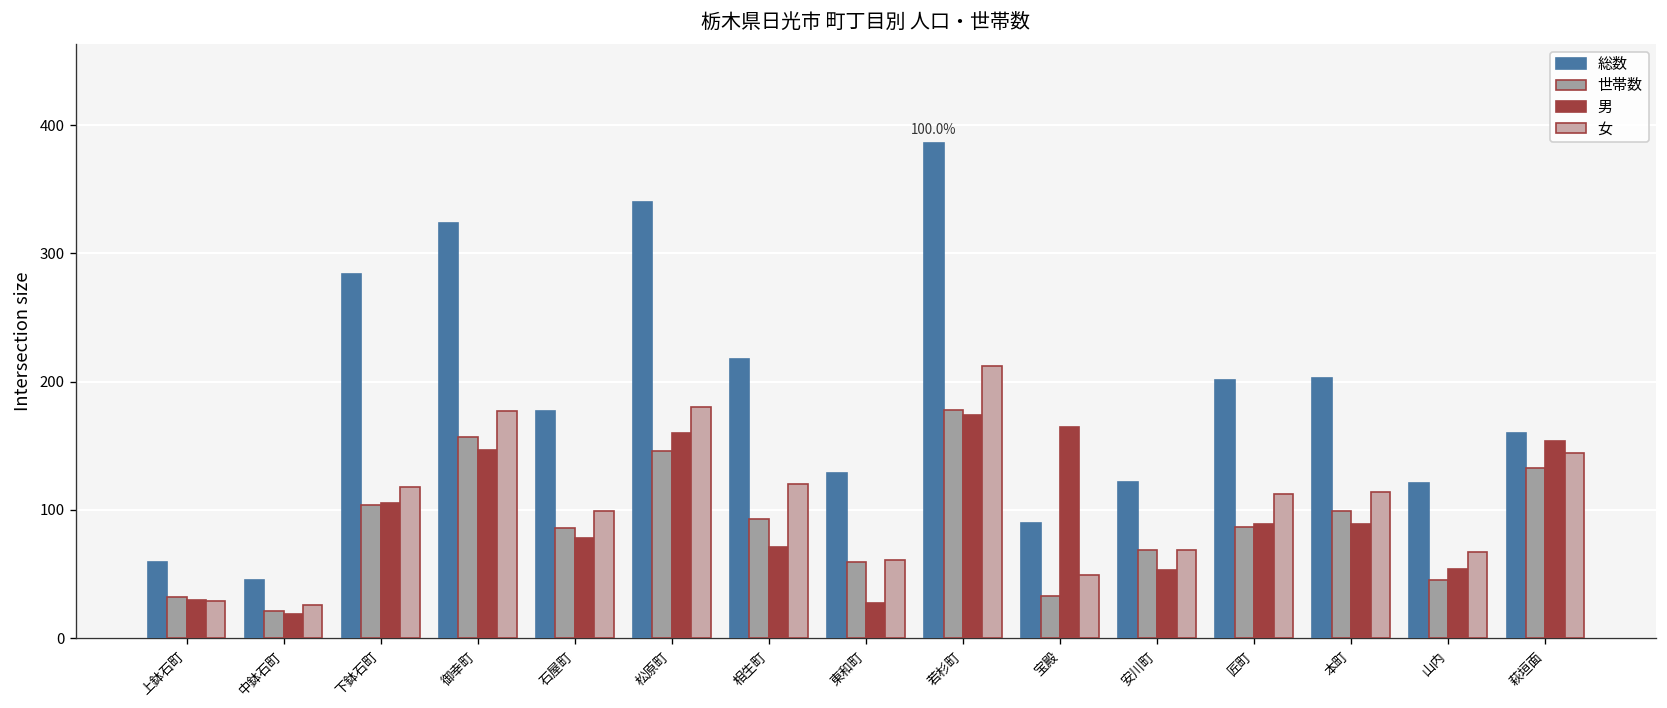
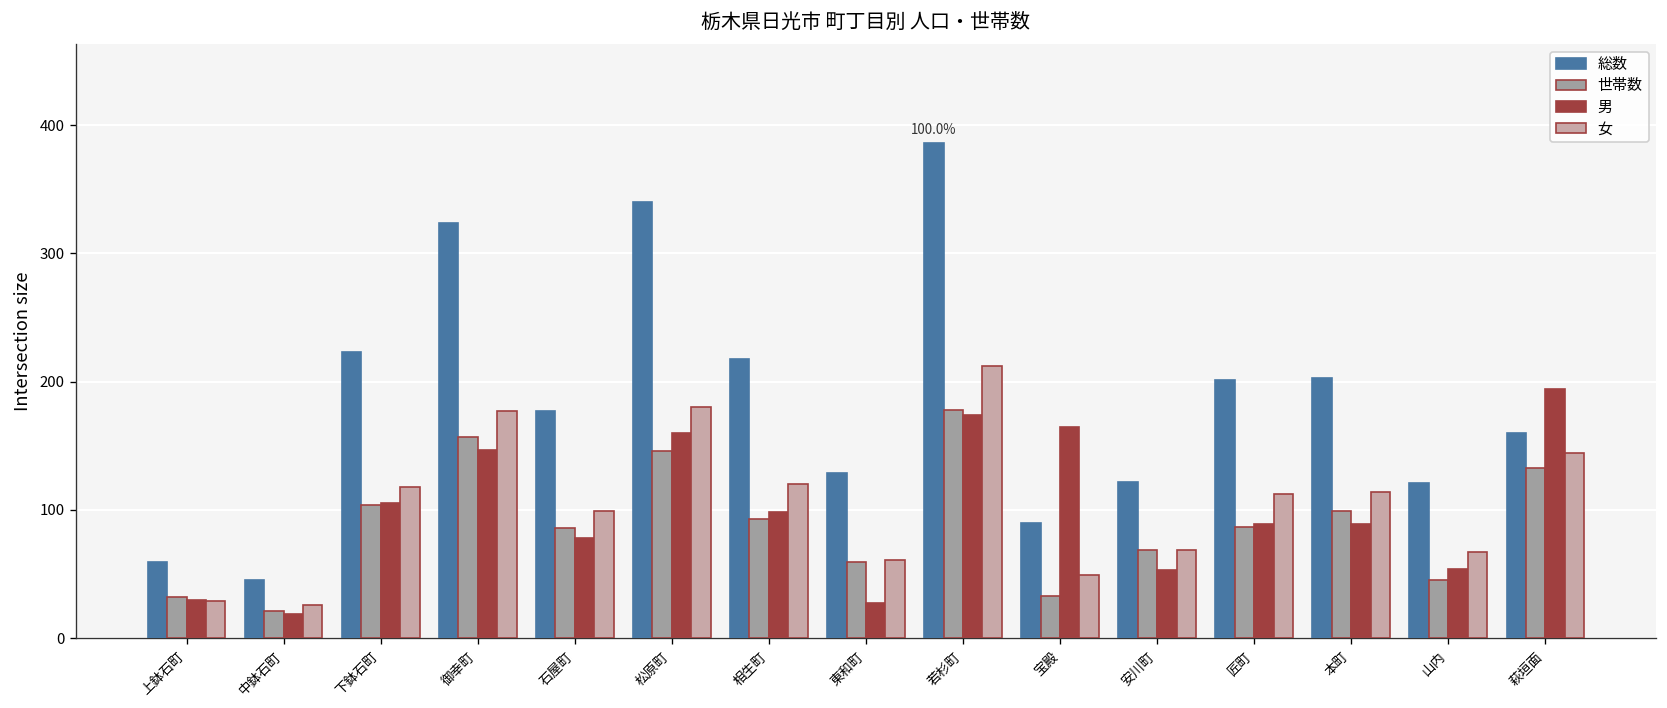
  {
    "総数": {
      "上鉢石町": 59,
      "中鉢石町": 45,
-     "下鉢石町": 284,
+     "下鉢石町": 223,
      "御幸町": 324,
      "石屋町": 177,
      "松原町": 340,
      "相生町": 218,
      "東和町": 129,
      "宝殿": 90,
      "安川町": 122,
      "匠町": 201,
      "本町": 203,
      "山内": 121,
      "萩垣面": 160
    },
    "男": {
      "上鉢石町": 30,
      "中鉢石町": 19,
      "下鉢石町": 105,
      "御幸町": 147,
      "石屋町": 78,
      "松原町": 160,
-     "相生町": 71,
+     "相生町": 98,
      "東和町": 27,
      "若杉町": 174,
      "宝殿": 165,
      "安川町": 53,
      "匠町": 89,
      "本町": 89,
      "山内": 54,
-     "萩垣面": 154
+     "萩垣面": 194
    }
  }
